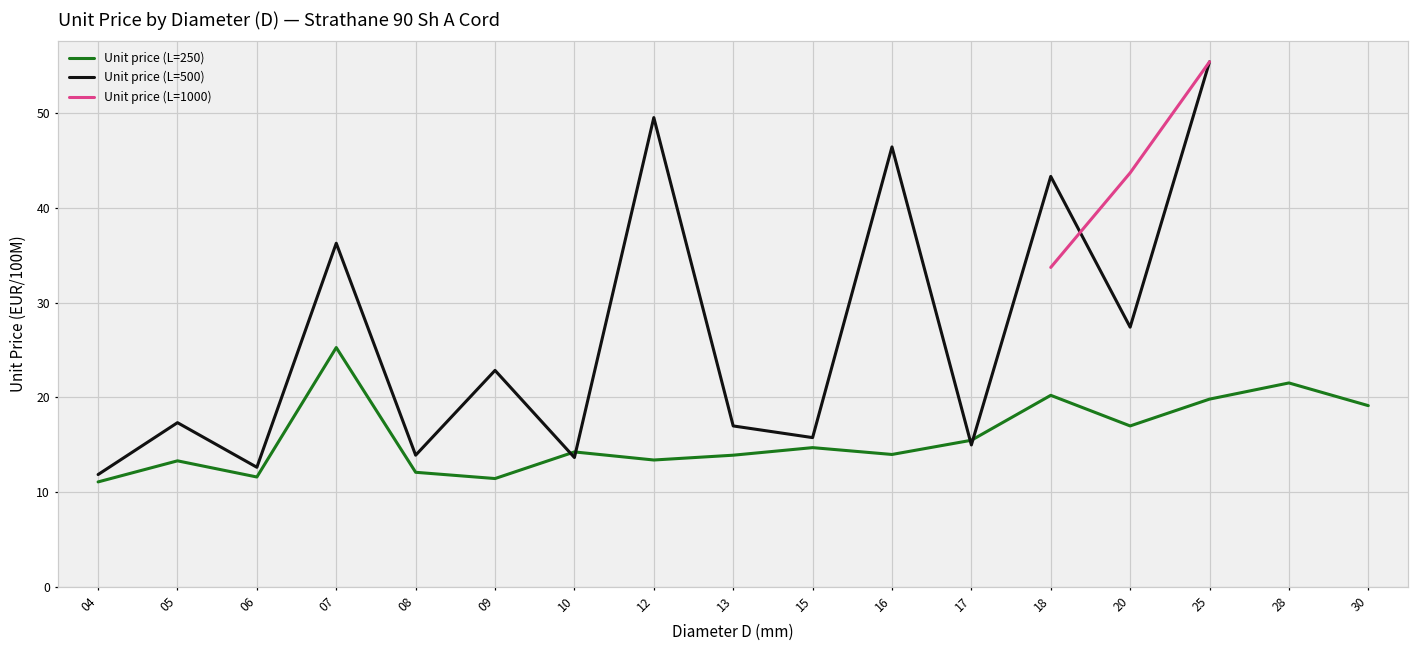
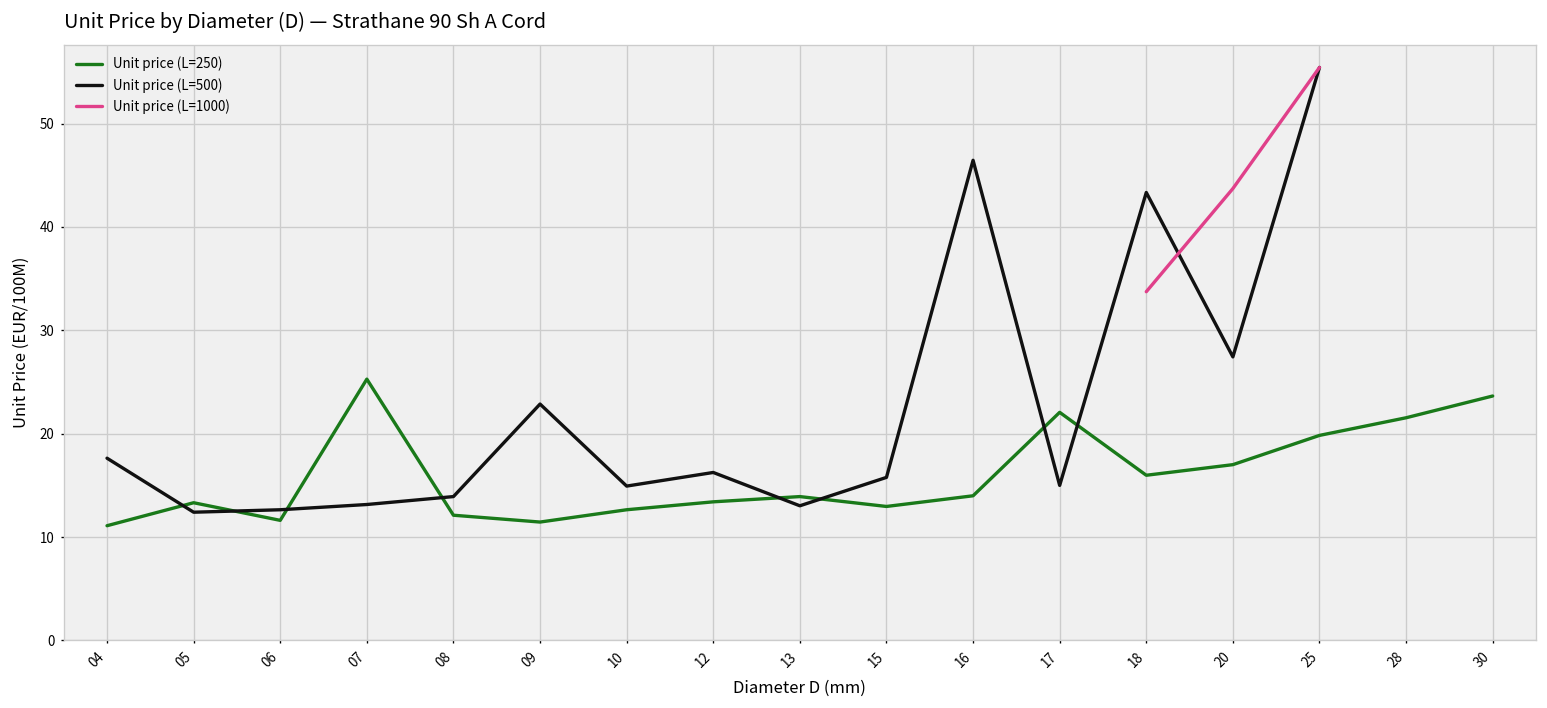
  {
    "Unit price (L=250)": {
      "04": 11,
      "05": 13,
      "06": 12,
      "07": 25,
      "08": 12,
      "09": 11,
-     "10": 14,
+     "10": 13,
      "12": 13,
      "13": 14,
-     "15": 15,
+     "15": 13,
      "16": 14,
-     "17": 15,
-     "18": 20,
+     "17": 22,
+     "18": 16,
      "20": 17,
      "25": 20,
      "28": 22,
-     "30": 19
+     "30": 24
    },
    "Unit price (L=500)": {
-     "04": 12,
-     "05": 17,
+     "04": 18,
+     "05": 12,
      "06": 13,
-     "07": 36,
+     "07": 13,
      "08": 14,
      "09": 23,
-     "10": 14,
-     "12": 50,
-     "13": 17,
+     "10": 15,
+     "12": 16,
+     "13": 13,
      "15": 16,
      "16": 46,
      "17": 15,
      "18": 43,
      "20": 27
    },
    "Unit price (L=1000)": {
      "18": 34,
      "20": 44
    }
  }
